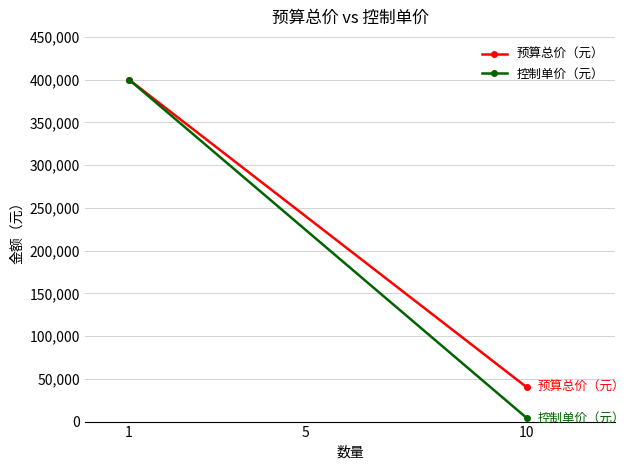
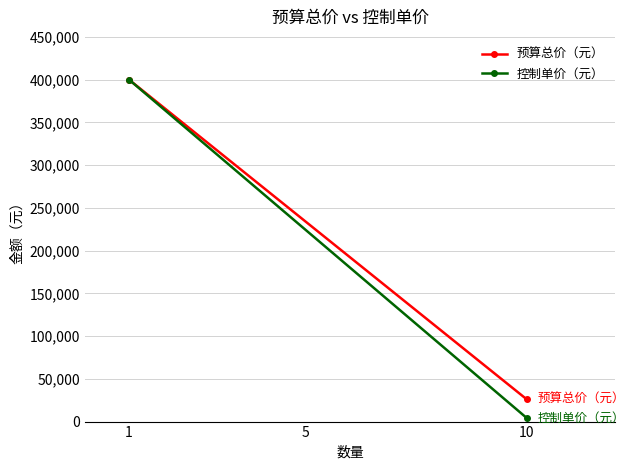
  {
    "预算总价（元）": {
-     "10": "40,000"
+     "10": "30,000"
    },
    "控制单价（元）": {
      "10": "0"
    }
  }
